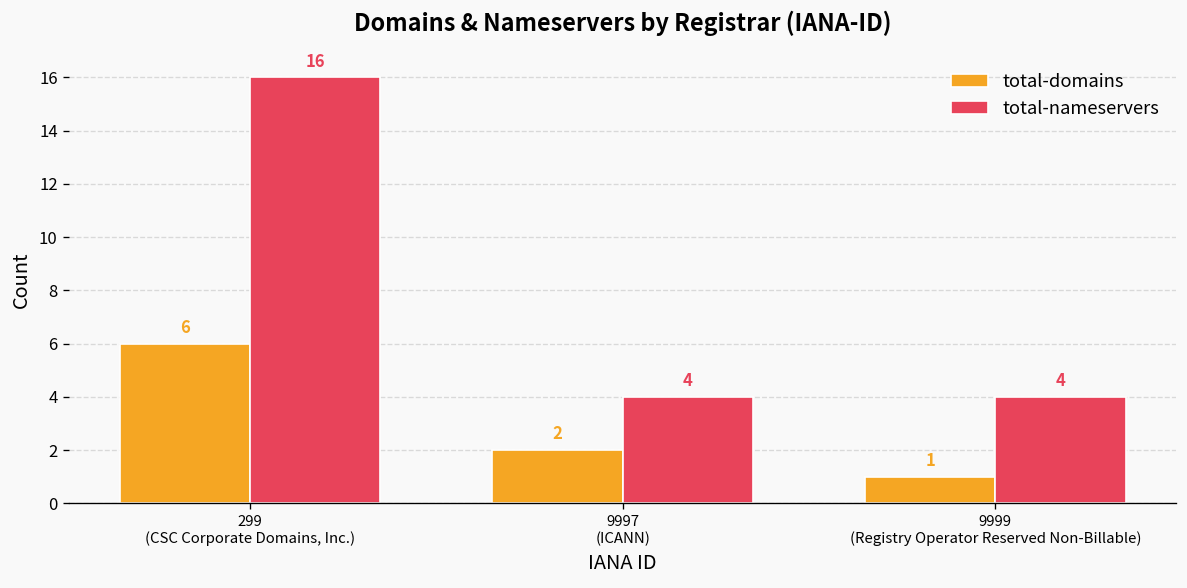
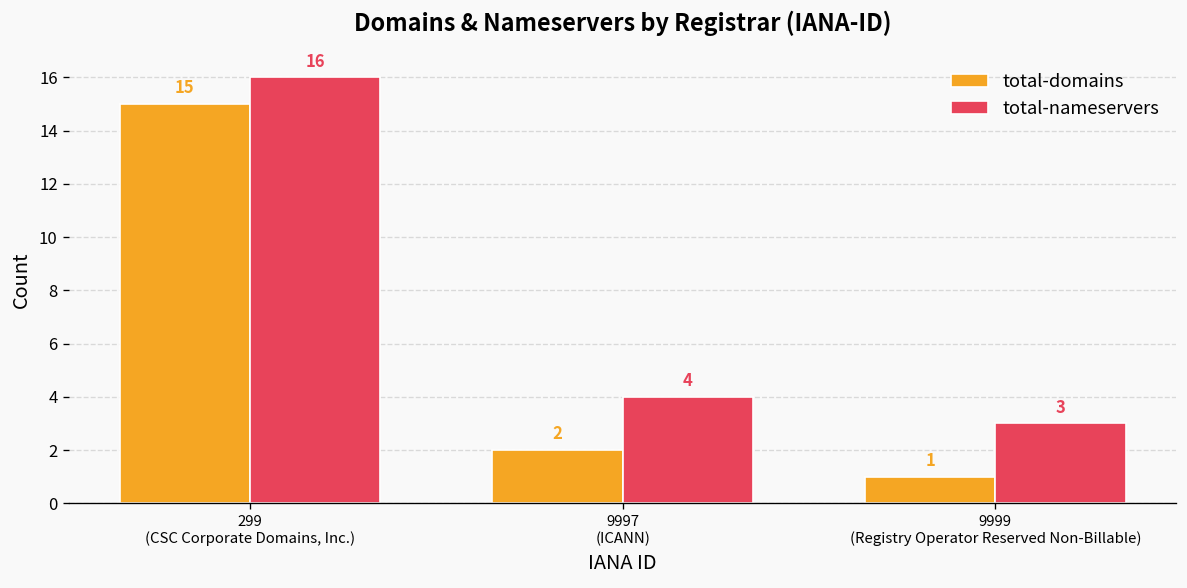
  {
    "total-domains": {
-     "299 (CSC Corporate Domains, Inc.)": 6,
+     "299 (CSC Corporate Domains, Inc.)": 15,
      "9997 (ICANN)": 2,
      "9999 (Registry Operator Reserved Non-Billable)": 1
    },
    "total-nameservers": {
      "299 (CSC Corporate Domains, Inc.)": 16,
      "9997 (ICANN)": 4,
-     "9999 (Registry Operator Reserved Non-Billable)": 4
+     "9999 (Registry Operator Reserved Non-Billable)": 3
    }
  }
